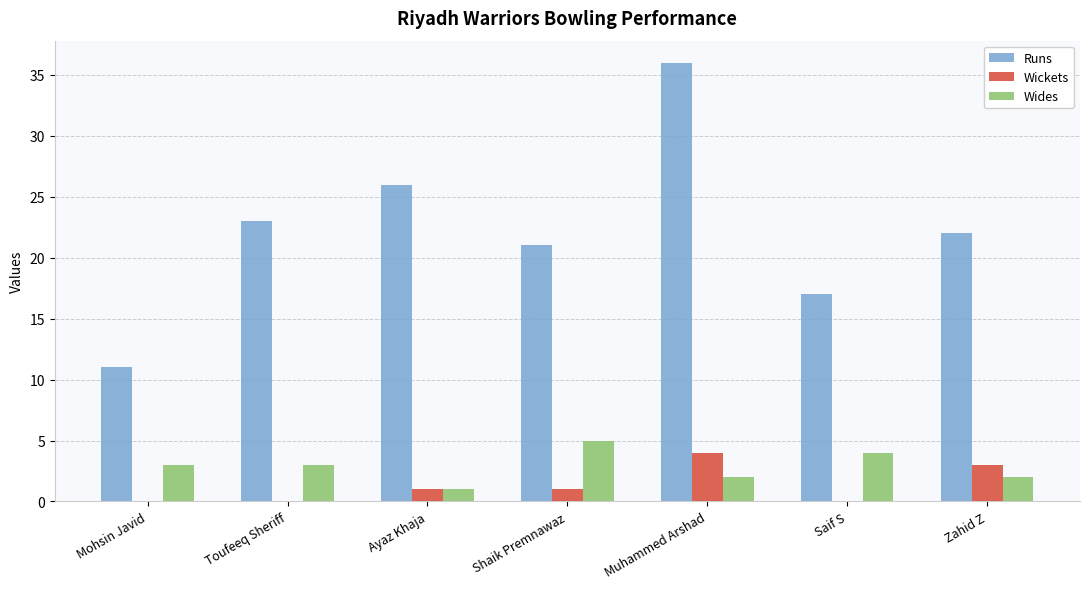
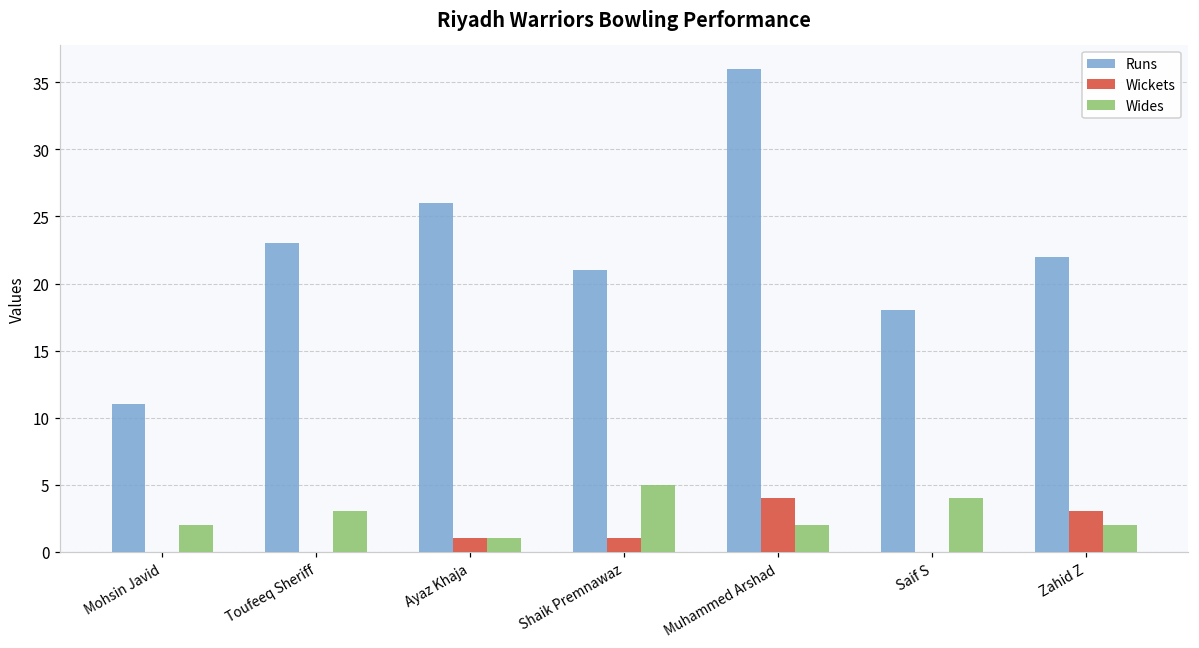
  {
    "Runs": {
      "Mohsin Javid": 11,
      "Toufeeq Sheriff": 23,
      "Ayaz Khaja": 26,
      "Shaik Premnawaz": 21,
      "Muhammed Arshad": 36,
-     "Saif S": 17,
+     "Saif S": 18,
      "Zahid Z": 22
    },
    "Wickets": {
      "Mohsin Javid": 0,
      "Toufeeq Sheriff": 0,
      "Ayaz Khaja": 1,
      "Shaik Premnawaz": 1,
      "Muhammed Arshad": 4,
      "Saif S": 0,
      "Zahid Z": 3
    },
    "Wides": {
-     "Mohsin Javid": 3,
+     "Mohsin Javid": 2,
      "Toufeeq Sheriff": 3,
      "Ayaz Khaja": 1,
      "Shaik Premnawaz": 5,
      "Muhammed Arshad": 2,
      "Saif S": 4,
      "Zahid Z": 2
    }
  }
